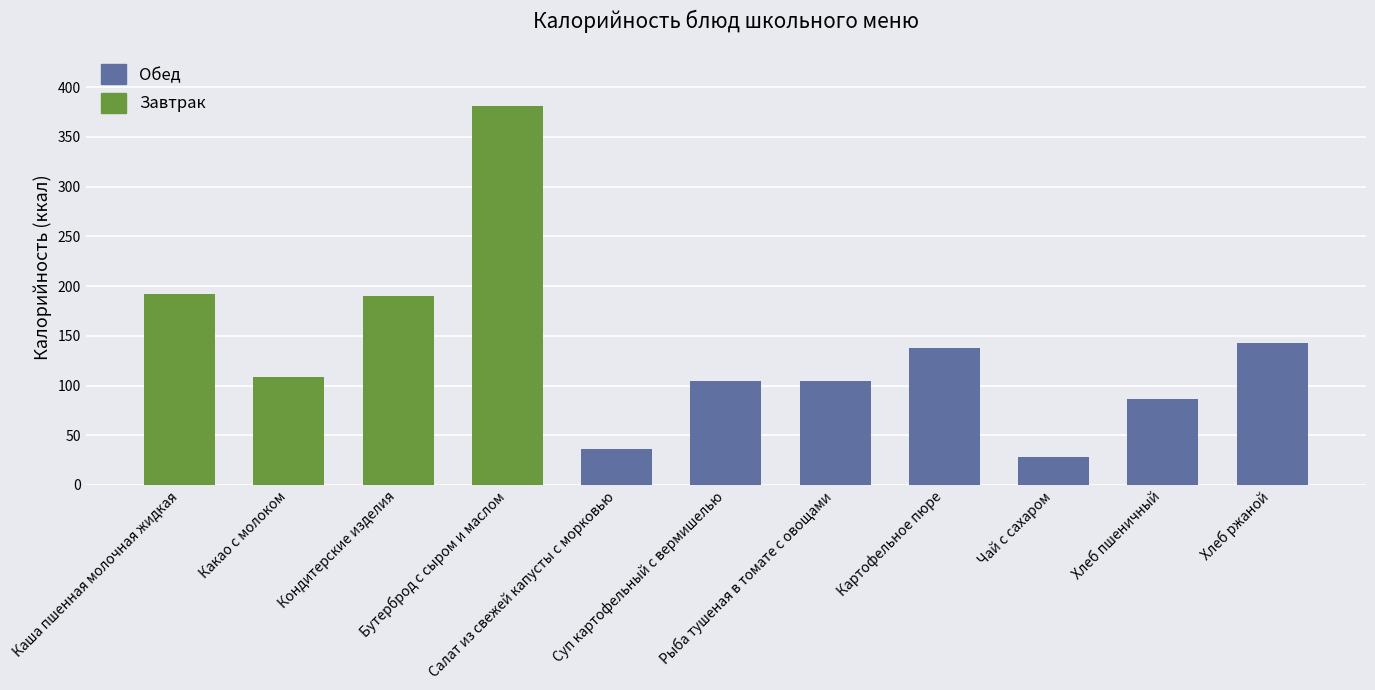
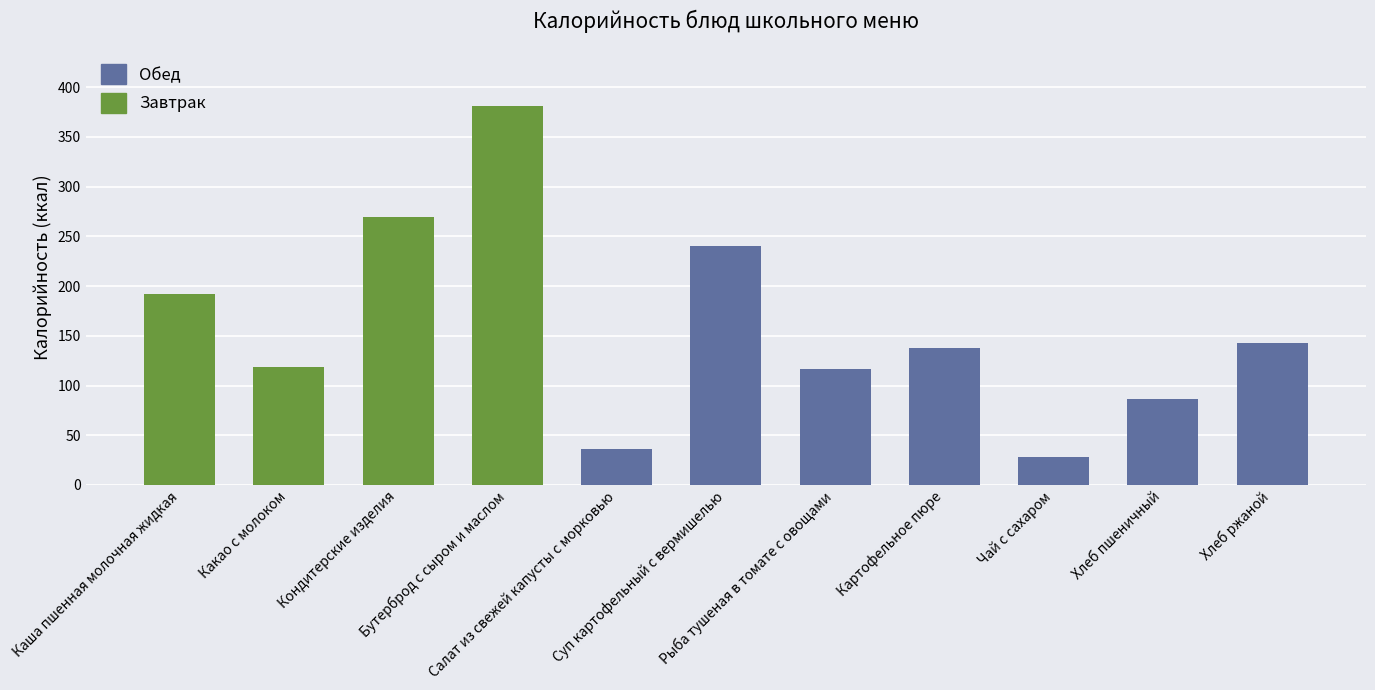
  {
    "Каша пшенная молочная жидкая": 190,
-   "Какао с молоком": 110,
-   "Кондитерские изделия": 190,
+   "Какао с молоком": 120,
+   "Кондитерские изделия": 270,
    "Бутерброд с сыром и маслом": 380,
    "Салат из свежей капусты с морковью": 40,
-   "Суп картофельный с вермишелью": 100,
-   "Рыба тушеная в томате с овощами": 110,
+   "Суп картофельный с вермишелью": 240,
+   "Рыба тушеная в томате с овощами": 120,
    "Картофельное пюре": 140,
    "Чай с сахаром": 30,
    "Хлеб пшеничный": 90,
    "Хлеб ржаной": 140
  }
